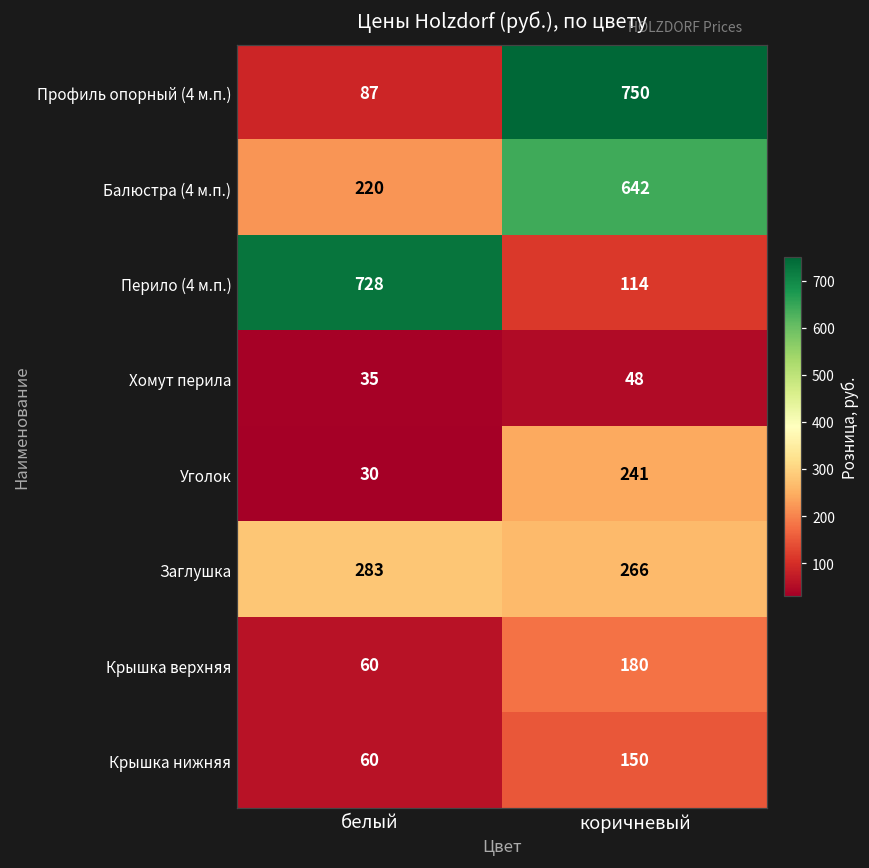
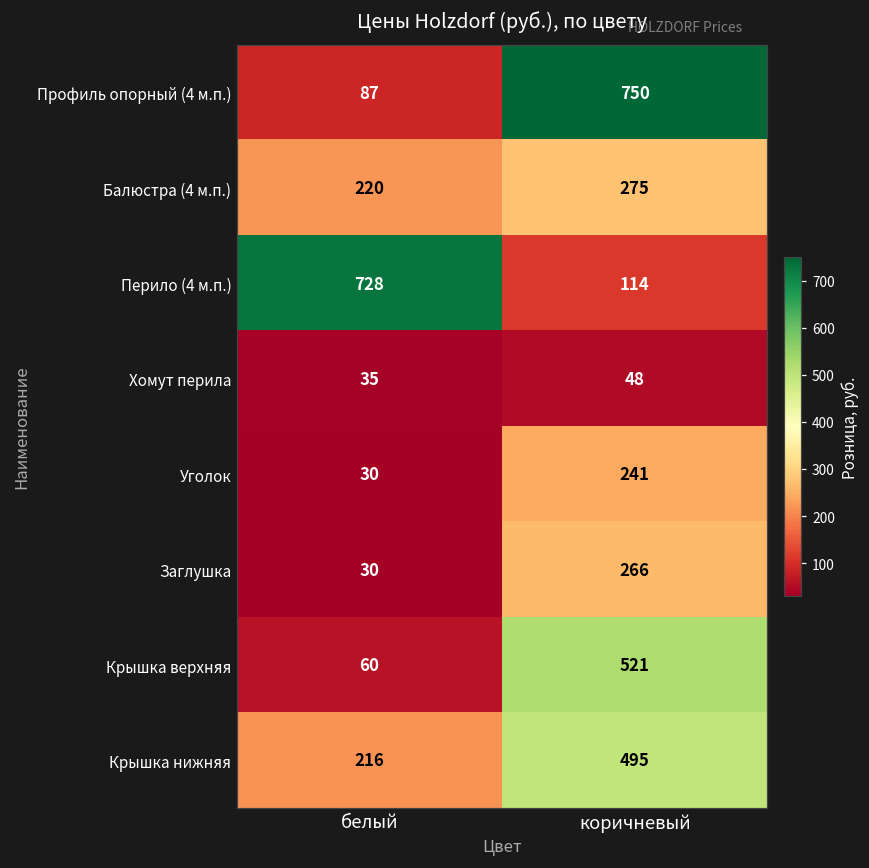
  {
    "Профиль опорный (4 м.п.)": {
      "белый": 87,
      "коричневый": 750
    },
    "Балюстра (4 м.п.)": {
      "белый": 220,
-     "коричневый": 642
+     "коричневый": 275
    },
    "Перило (4 м.п.)": {
      "белый": 728,
      "коричневый": 114
    },
    "Хомут перила": {
      "белый": 35,
      "коричневый": 48
    },
    "Уголок": {
      "белый": 30,
      "коричневый": 241
    },
    "Заглушка": {
-     "белый": 283,
+     "белый": 30,
      "коричневый": 266
    },
    "Крышка верхняя": {
      "белый": 60,
-     "коричневый": 180
+     "коричневый": 521
    },
    "Крышка нижняя": {
-     "белый": 60,
-     "коричневый": 150
+     "белый": 216,
+     "коричневый": 495
    }
  }
